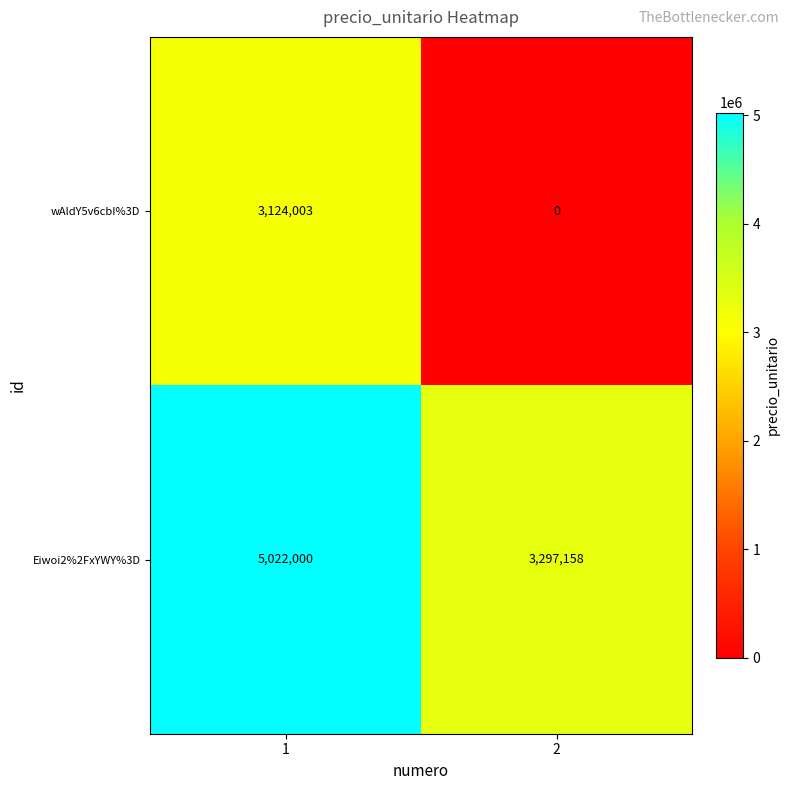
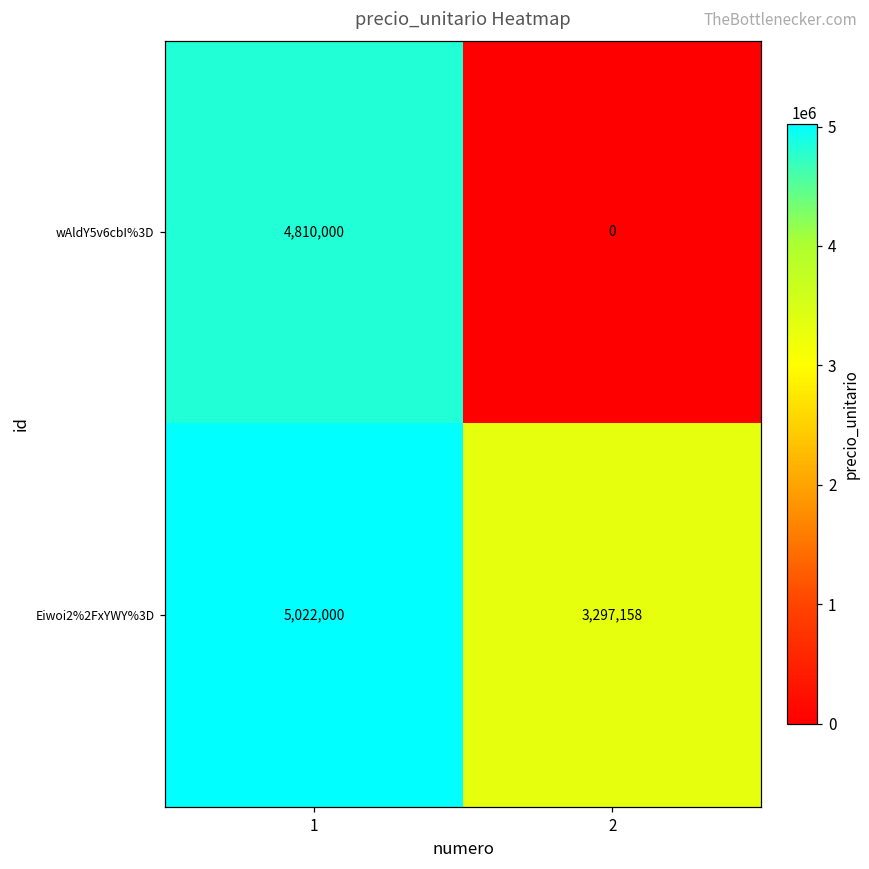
  {
    "wAldY5v6cbI%3D": {
-     "1": "3,124,003",
+     "1": "4,810,000",
      "2": "0"
    },
    "Eiwoi2%2FxYWY%3D": {
      "1": "5,022,000",
      "2": "3,297,158"
    }
  }
